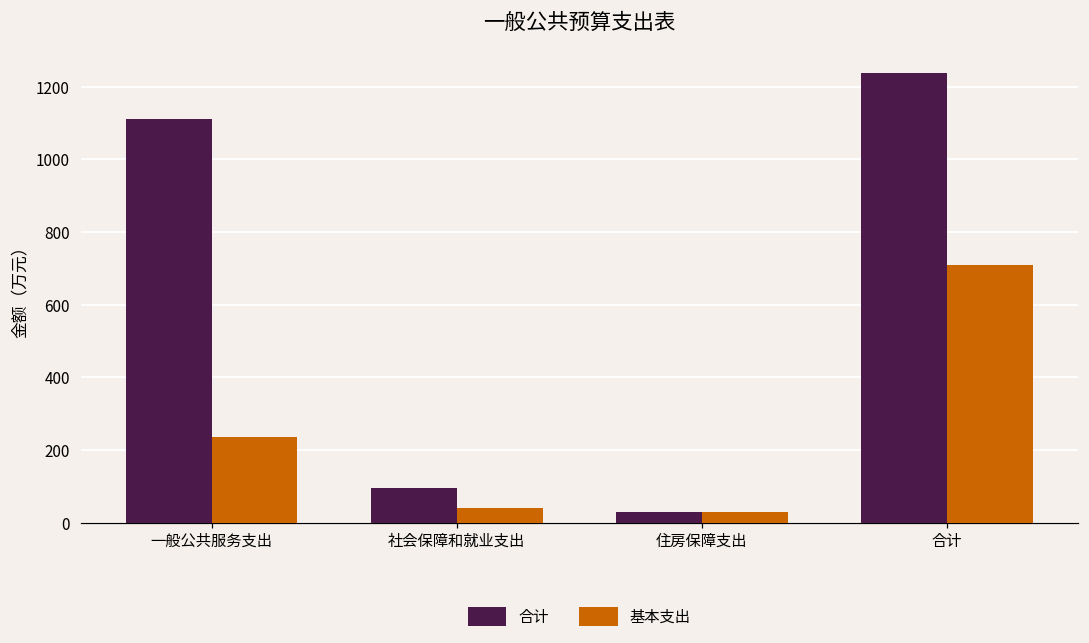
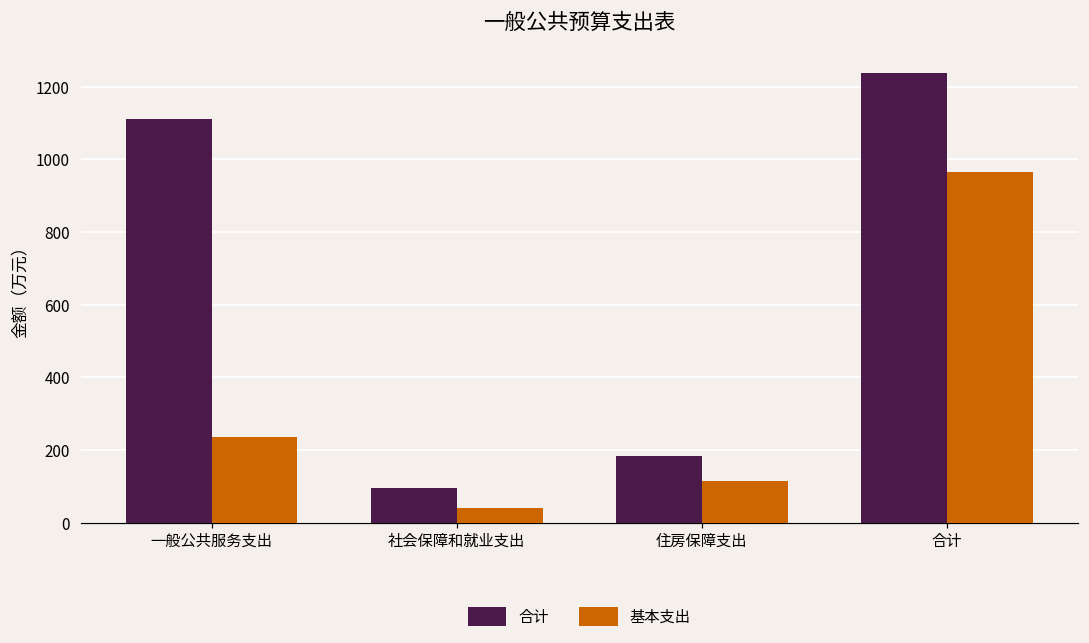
  {
    "合计": {
      "一般公共服务支出": 1110,
      "社会保障和就业支出": 90,
-     "住房保障支出": 30,
+     "住房保障支出": 180,
      "合计": 1240
    },
    "基本支出": {
      "一般公共服务支出": 240,
      "社会保障和就业支出": 40,
-     "住房保障支出": 30,
-     "合计": 710
+     "住房保障支出": 110,
+     "合计": 970
    }
  }
